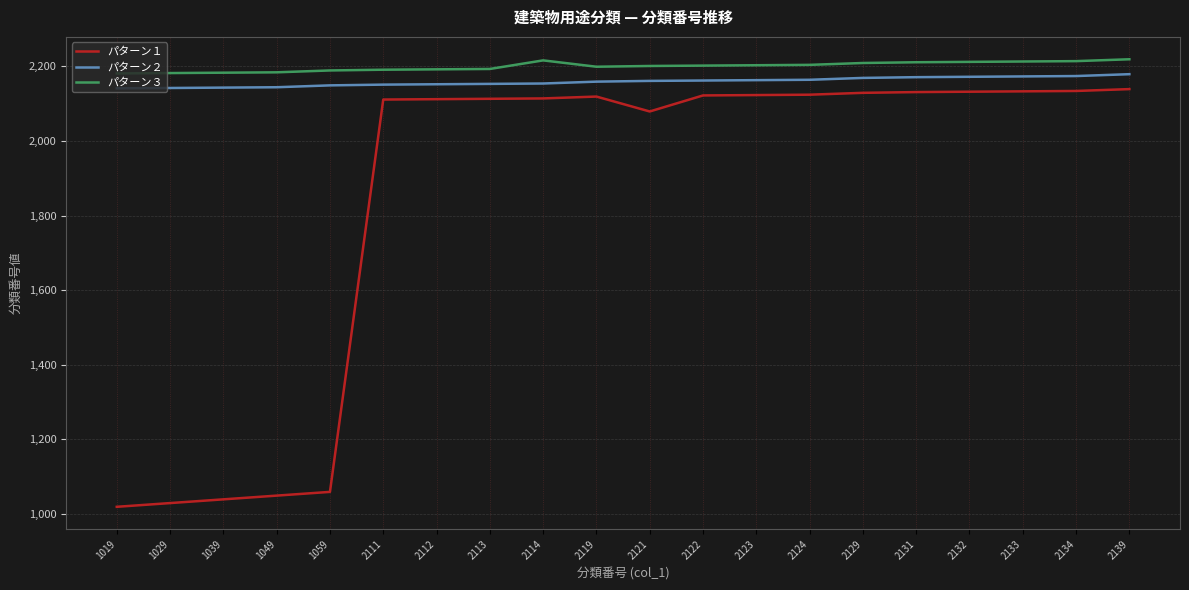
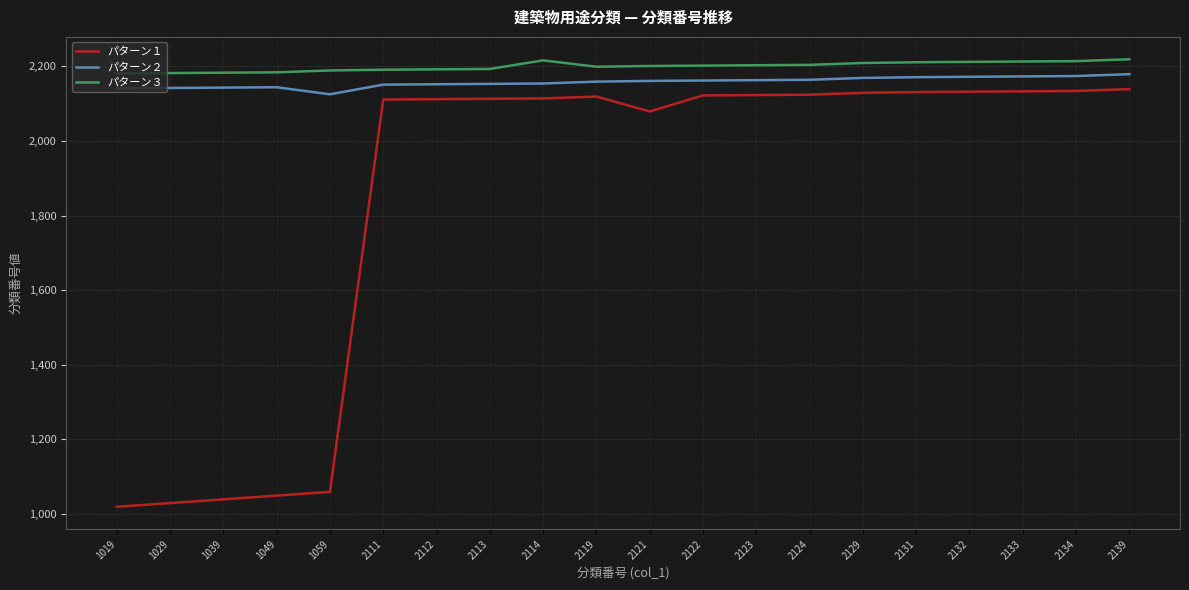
  {
    "パターン１": {
      "1019": "1,020",
      "1029": "1,030",
      "1039": "1,040",
      "1049": "1,050",
      "1059": "1,060",
      "2111": "2,110",
      "2112": "2,110",
      "2113": "2,110",
      "2114": "2,110",
      "2119": "2,120",
      "2121": "2,080",
      "2122": "2,120",
      "2123": "2,120",
      "2124": "2,120",
      "2129": "2,130",
      "2131": "2,130",
      "2132": "2,130",
      "2133": "2,130",
      "2134": "2,130",
      "2139": "2,140"
    },
    "パターン２": {
      "1029": "2,140",
      "1039": "2,140",
      "1049": "2,140",
-     "1059": "2,150",
+     "1059": "2,130",
      "2111": "2,150",
      "2112": "2,150",
      "2113": "2,150",
      "2114": "2,150",
      "2119": "2,160",
      "2121": "2,160",
      "2122": "2,160",
      "2123": "2,160",
      "2124": "2,160",
      "2129": "2,170",
      "2131": "2,170",
      "2132": "2,170",
      "2133": "2,170",
      "2134": "2,170",
      "2139": "2,180"
    },
    "パターン３": {
      "1029": "2,180",
      "1039": "2,180",
      "1049": "2,180",
      "1059": "2,190",
      "2111": "2,190",
      "2112": "2,190",
      "2113": "2,190",
      "2114": "2,220",
      "2119": "2,200",
      "2121": "2,200",
      "2122": "2,200",
      "2123": "2,200",
      "2124": "2,200",
      "2129": "2,210",
      "2131": "2,210",
      "2132": "2,210",
      "2133": "2,210",
      "2134": "2,210",
      "2139": "2,220"
    }
  }
